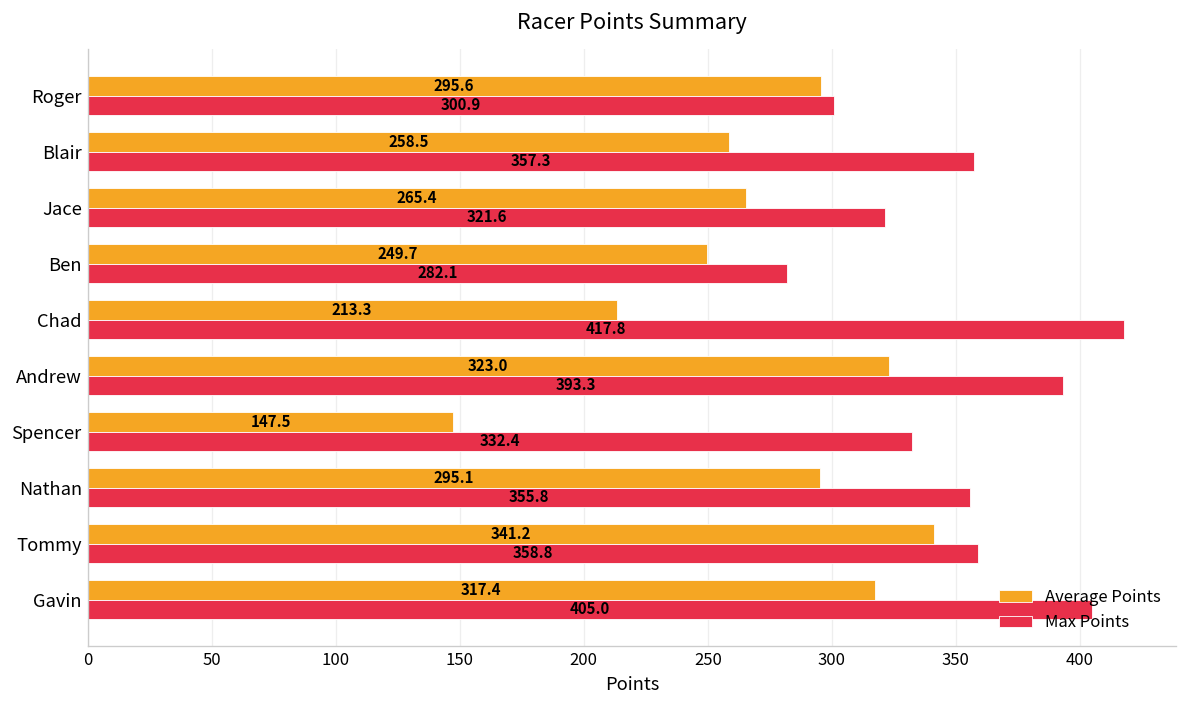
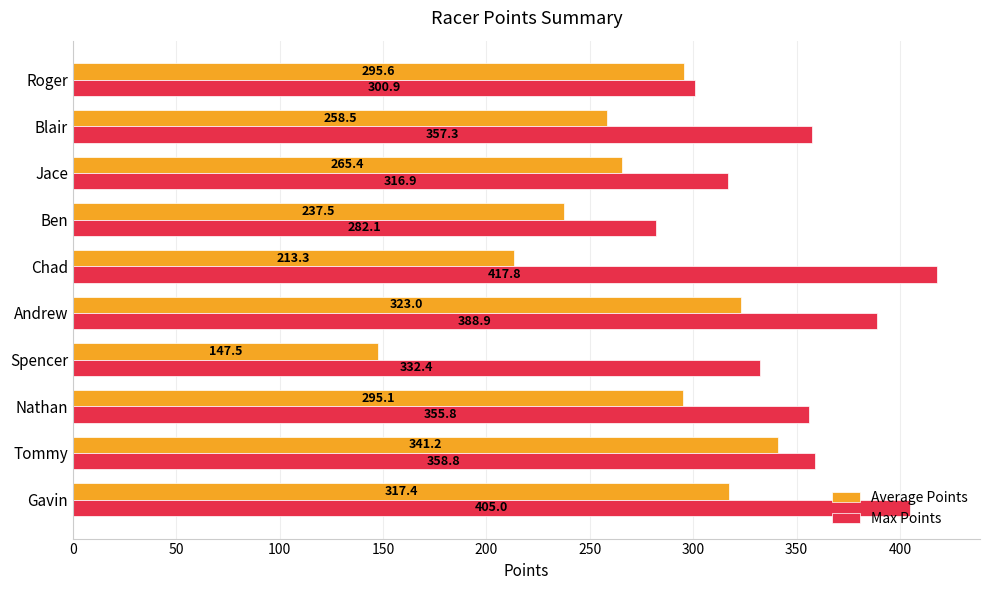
  {
    "Average Points": {
      "Roger": 295.6,
      "Blair": 258.5,
      "Jace": 265.4,
-     "Ben": 249.7,
+     "Ben": 237.5,
      "Chad": 213.3,
      "Andrew": 323.0,
      "Spencer": 147.5,
      "Nathan": 295.1,
      "Tommy": 341.2,
      "Gavin": 317.4
    },
    "Max Points": {
      "Roger": 300.9,
      "Blair": 357.3,
-     "Jace": 321.6,
+     "Jace": 316.9,
      "Ben": 282.1,
      "Chad": 417.8,
-     "Andrew": 393.3,
+     "Andrew": 388.9,
      "Spencer": 332.4,
      "Nathan": 355.8,
      "Tommy": 358.8,
      "Gavin": 405.0
    }
  }
